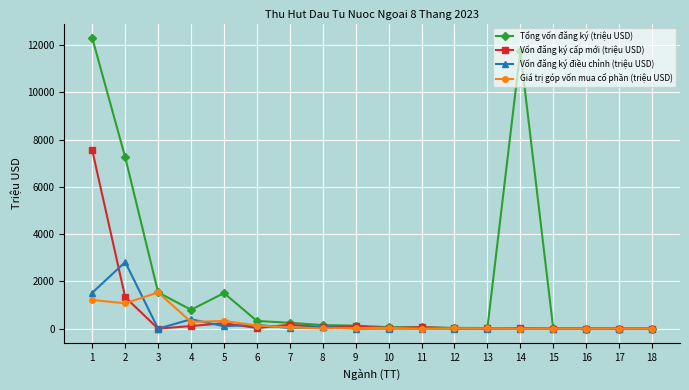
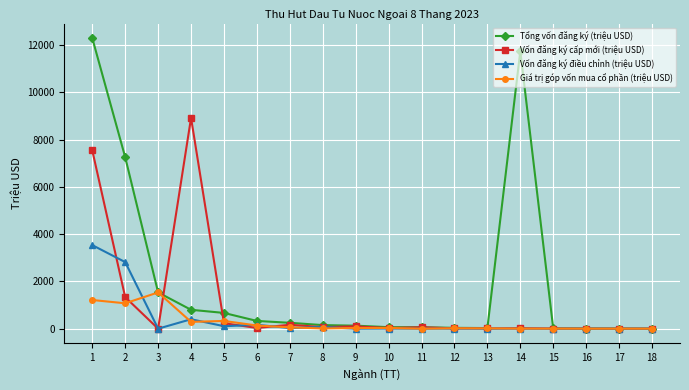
  {
    "Tổng vốn đăng ký (triệu USD)": {
      "1": 12300,
      "2": 7300,
      "4": 800,
-     "5": 1500,
+     "5": 700,
      "6": 300
    },
    "Vốn đăng ký cấp mới (triệu USD)": {
      "1": 7500,
      "2": 1300,
-     "4": 100
+     "4": 8900
    },
    "Vốn đăng ký điều chỉnh (triệu USD)": {
-     "1": 1500,
+     "1": 3500,
      "2": 2800,
      "4": 400,
      "5": 100
    },
    "Giá trị góp vốn mua cổ phần (triệu USD)": {
      "1": 1200,
      "2": 1100,
      "4": 300
    }
  }
